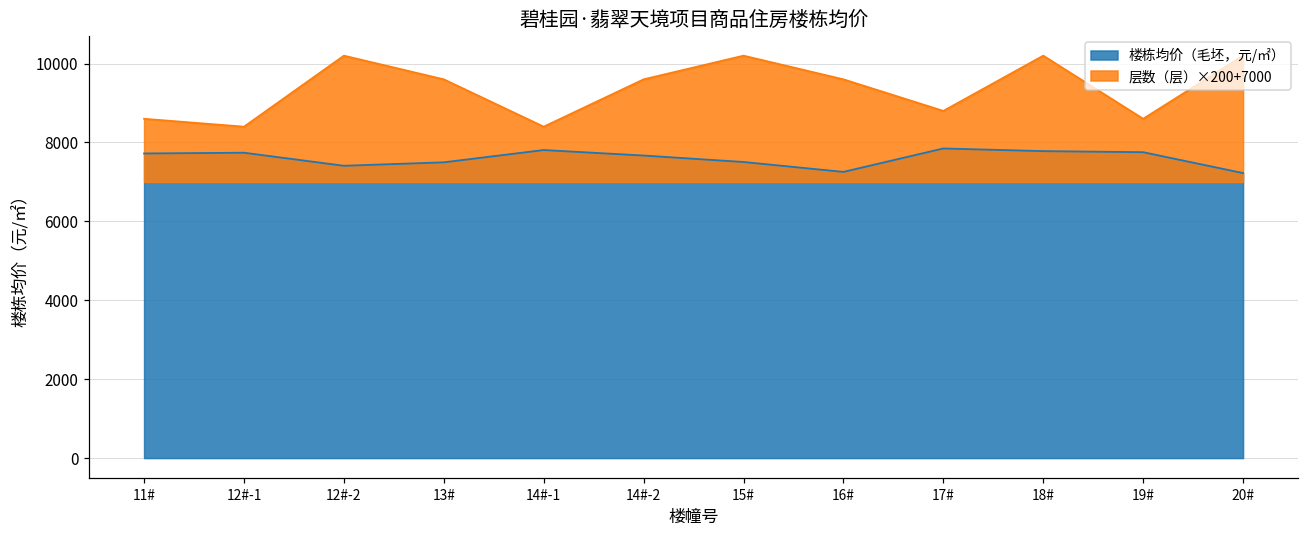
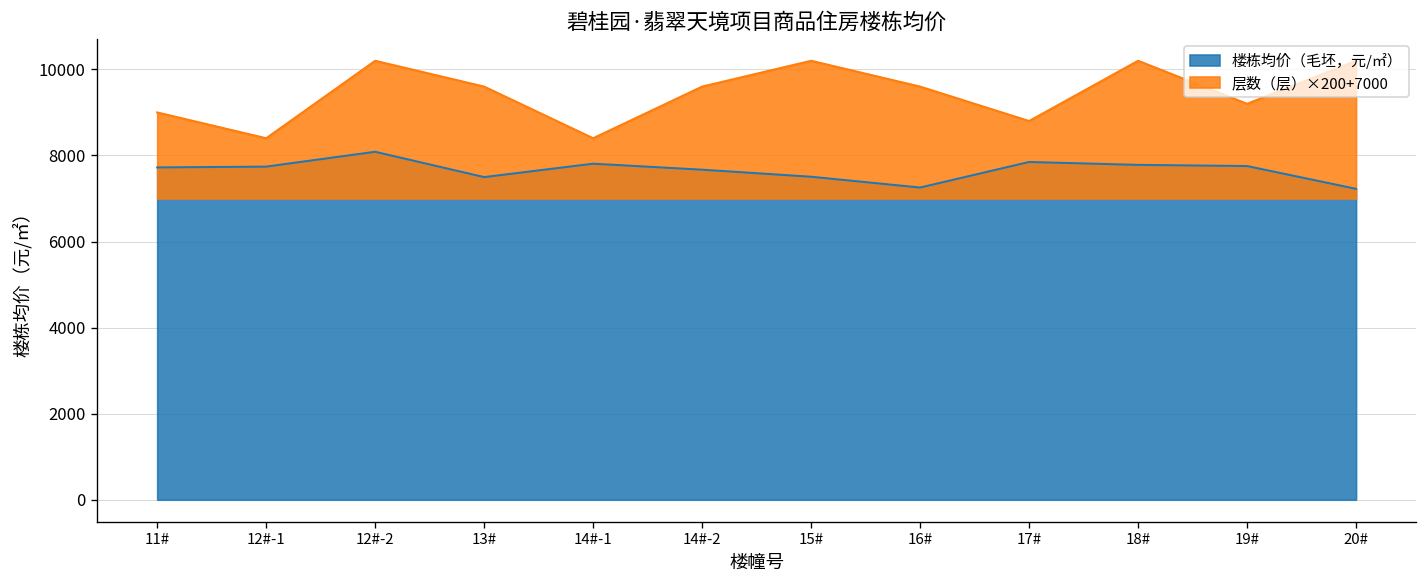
  {
    "楼栋均价（毛坯，元/㎡）": {
      "11#": 7700,
      "12#-1": 7700,
-     "12#-2": 7400,
+     "12#-2": 8100,
      "13#": 7500,
      "14#-1": 7800,
      "14#-2": 7700,
      "15#": 7500,
      "16#": 7300,
      "17#": 7800,
      "18#": 7800,
      "19#": 7800,
      "20#": 7200
    },
    "层数（层）×200+7000": {
-     "11#": 8600,
+     "11#": 9000,
      "12#-1": 8400,
      "12#-2": 10200,
      "13#": 9600,
      "14#-1": 8400,
      "14#-2": 9600,
      "15#": 10200,
      "16#": 9600,
      "17#": 8800,
      "18#": 10200,
-     "19#": 8600
+     "19#": 9200
    }
  }
